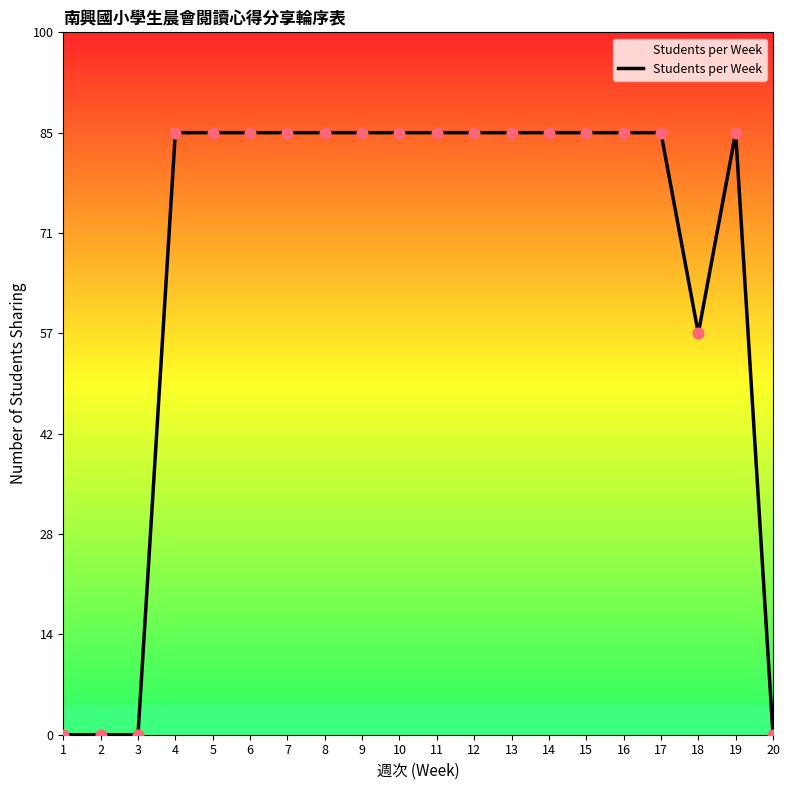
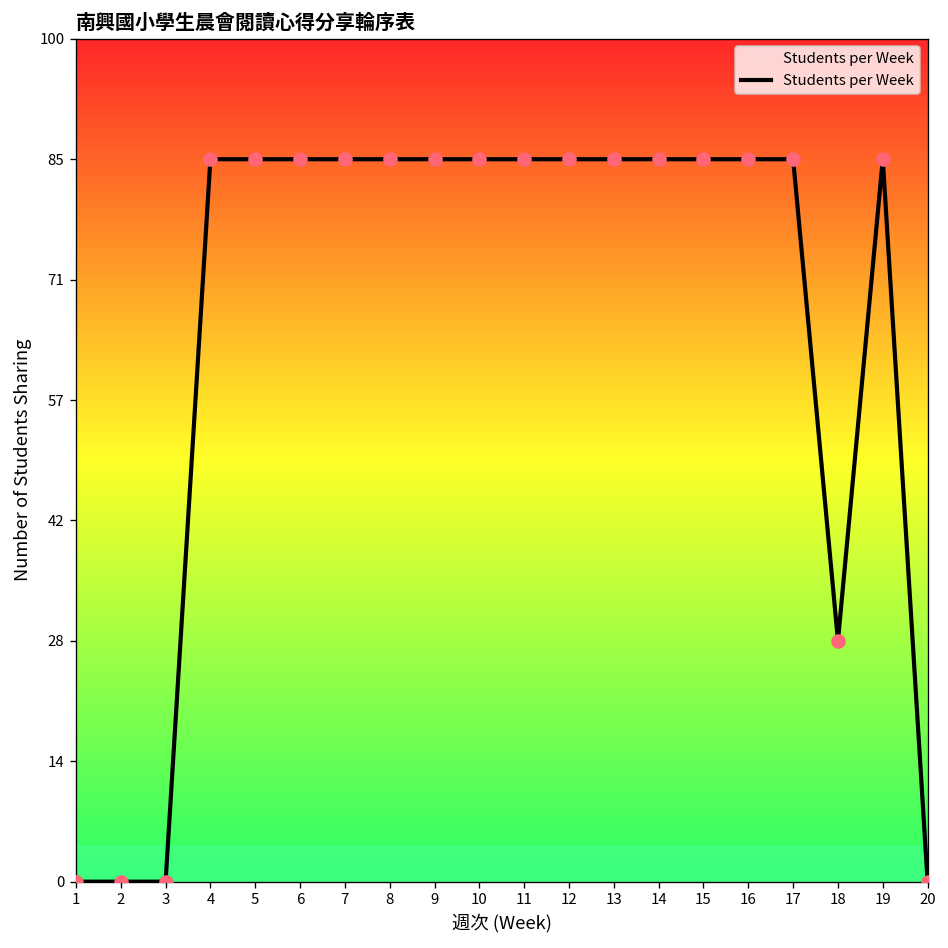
  {
    "4": 86,
    "5": 86,
    "6": 86,
    "7": 86,
    "8": 86,
    "9": 86,
    "10": 86,
    "11": 86,
    "12": 86,
    "13": 86,
    "14": 86,
    "15": 86,
    "16": 86,
    "17": 86,
-   "18": 57,
+   "18": 29,
    "19": 86
  }
